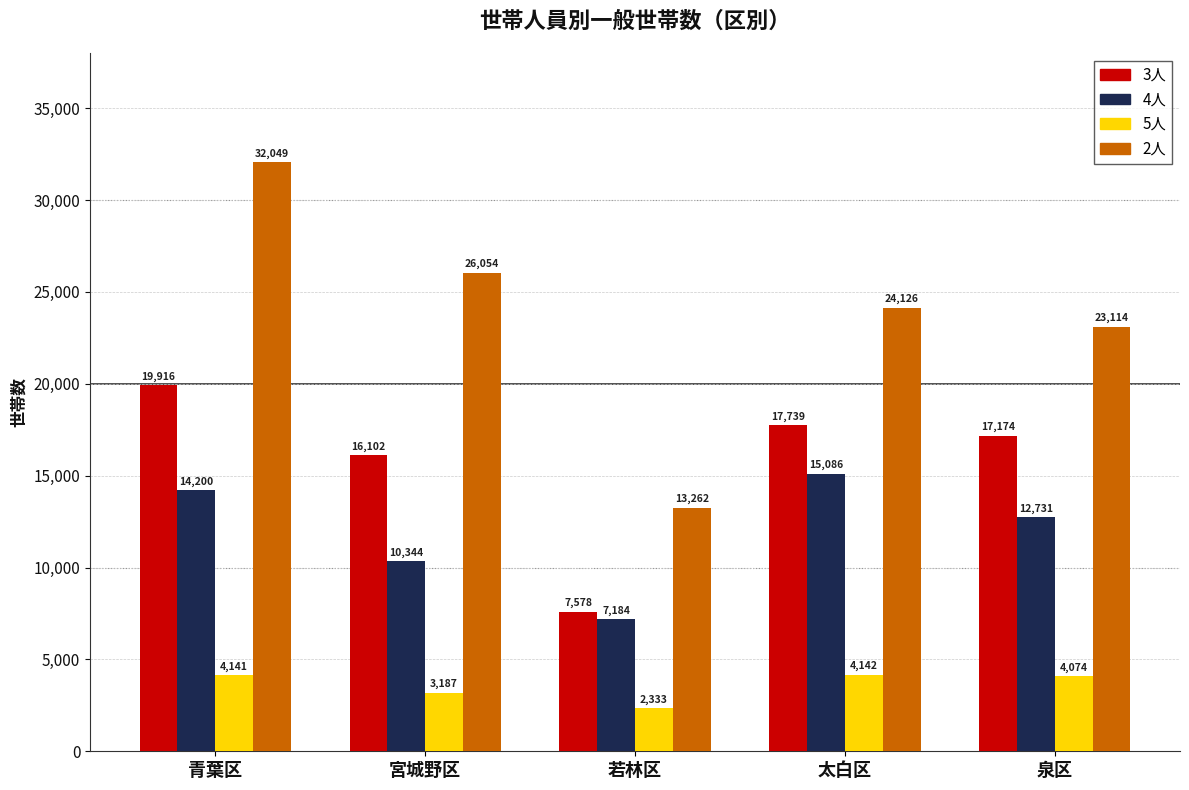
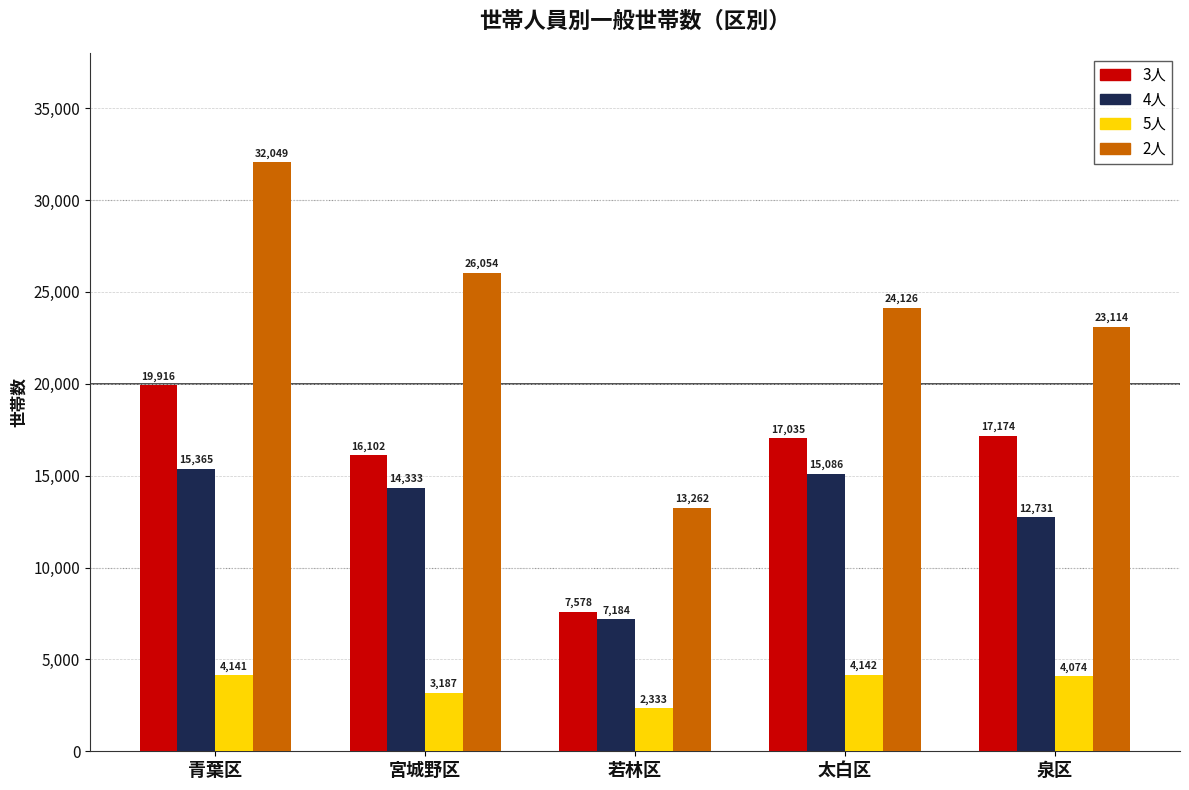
  {
    "3人": {
      "青葉区": "19,916",
      "宮城野区": "16,102",
      "若林区": "7,578",
-     "太白区": "17,739",
+     "太白区": "17,035",
      "泉区": "17,174"
    },
    "4人": {
-     "青葉区": "14,200",
-     "宮城野区": "10,344",
+     "青葉区": "15,365",
+     "宮城野区": "14,333",
      "若林区": "7,184",
      "太白区": "15,086",
      "泉区": "12,731"
    },
    "5人": {
      "青葉区": "4,141",
      "宮城野区": "3,187",
      "若林区": "2,333",
      "太白区": "4,142",
      "泉区": "4,074"
    },
    "2人": {
      "青葉区": "32,049",
      "宮城野区": "26,054",
      "若林区": "13,262",
      "太白区": "24,126",
      "泉区": "23,114"
    }
  }
